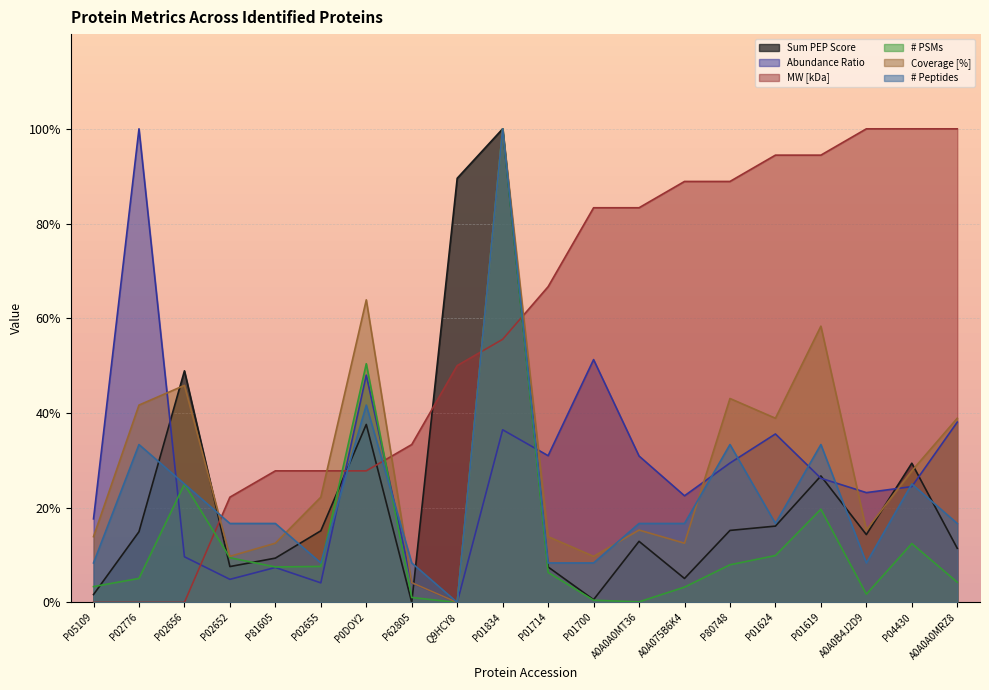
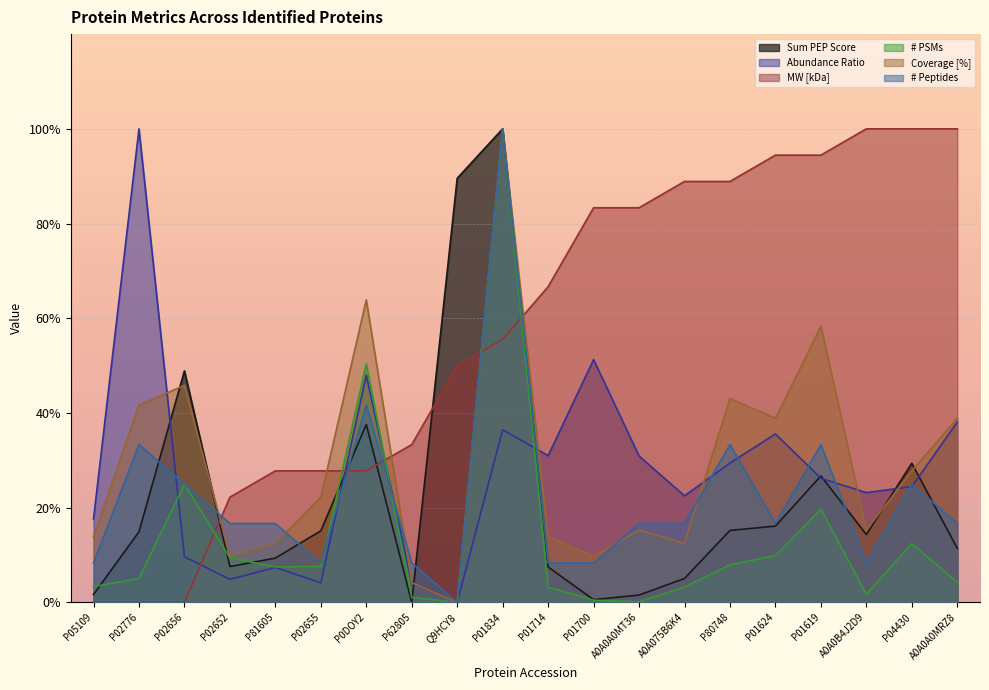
  {
    "Sum PEP Score": {
      "P05109": "2%",
      "P02776": "15%",
      "P02656": "49%",
      "P02652": "8%",
      "P81605": "9%",
      "P02655": "15%",
      "P0DOY2": "38%",
      "P62805": "0%",
      "Q9HCY8": "90%",
      "P01714": "7%",
-     "A0A0A0MT36": "13%",
+     "A0A0A0MT36": "2%",
      "A0A075B6K4": "5%",
      "P80748": "15%",
      "P01624": "16%",
      "A0A0B4J2D9": "14%",
      "P04430": "29%",
      "A0A0A0MRZ8": "11%"
    },
    "# PSMs": {
      "P05109": "3%",
      "P02776": "5%",
      "P02655": "8%",
      "P0DOY2": "50%",
      "P62805": "1%",
-     "P01714": "6%",
+     "P01714": "3%",
      "A0A0A0MT36": "0%",
      "A0A075B6K4": "3%",
      "P80748": "8%",
      "P01624": "10%",
      "P01619": "20%",
      "A0A0B4J2D9": "2%",
      "P04430": "12%",
      "A0A0A0MRZ8": "4%"
    }
  }
